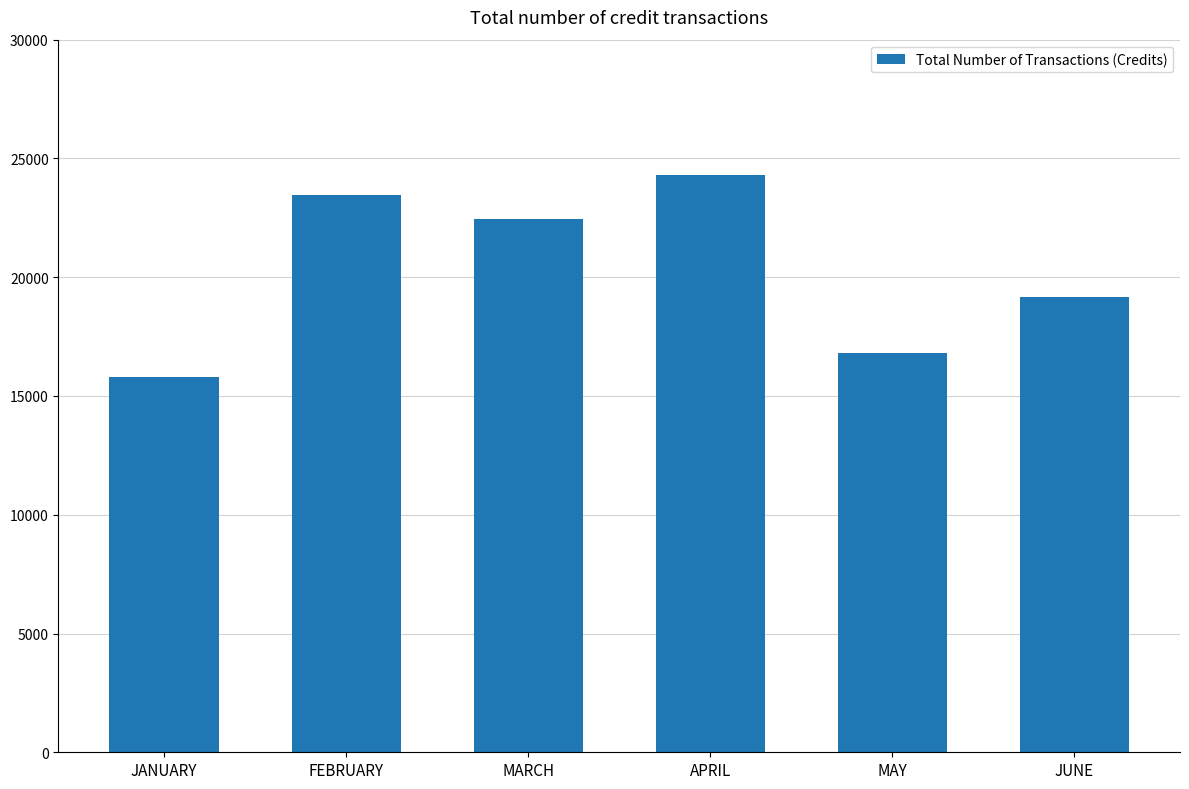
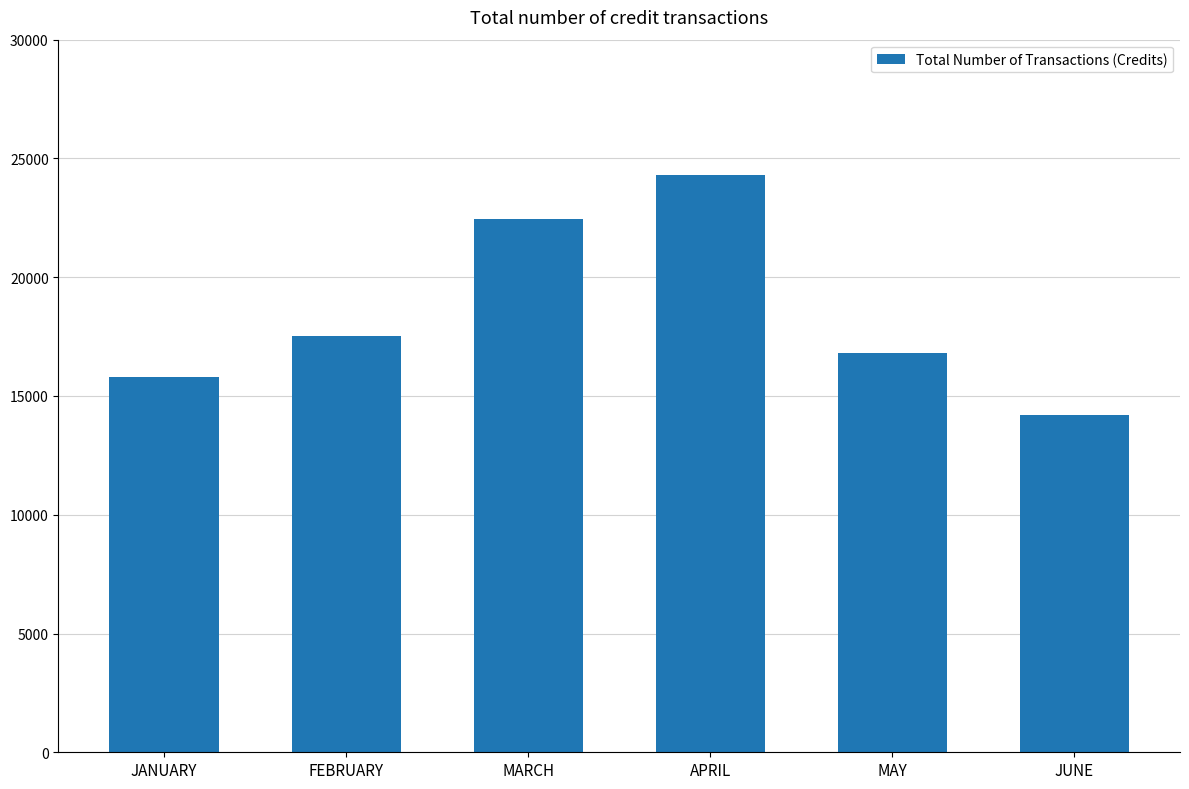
  {
    "JANUARY": 15800,
-   "FEBRUARY": 23500,
+   "FEBRUARY": 17500,
    "MARCH": 22500,
    "APRIL": 24300,
    "MAY": 16800,
-   "JUNE": 19200
+   "JUNE": 14200
  }
